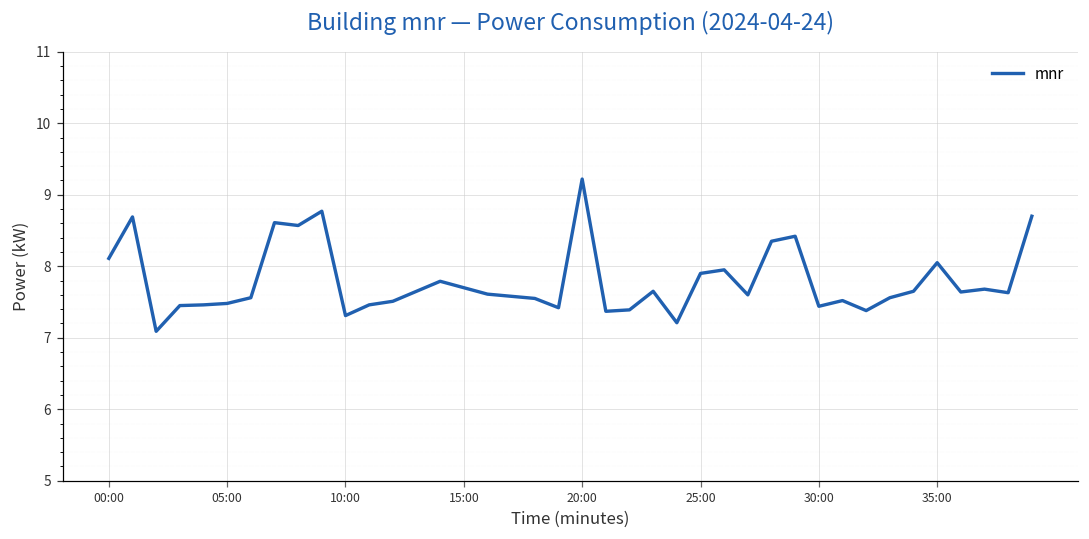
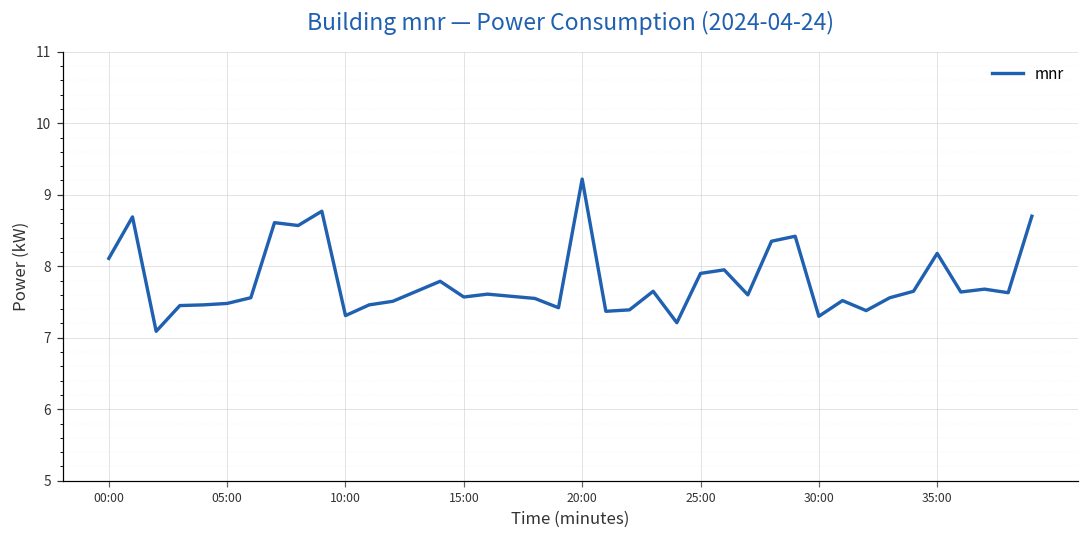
  {
    "00:00": 8.1,
    "05:00": 7.5,
    "10:00": 7.3,
-   "15:00": 7.7,
+   "15:00": 7.6,
    "20:00": 9.2,
    "25:00": 7.9,
-   "30:00": 7.4,
-   "35:00": 8.1
+   "30:00": 7.3,
+   "35:00": 8.2
  }
